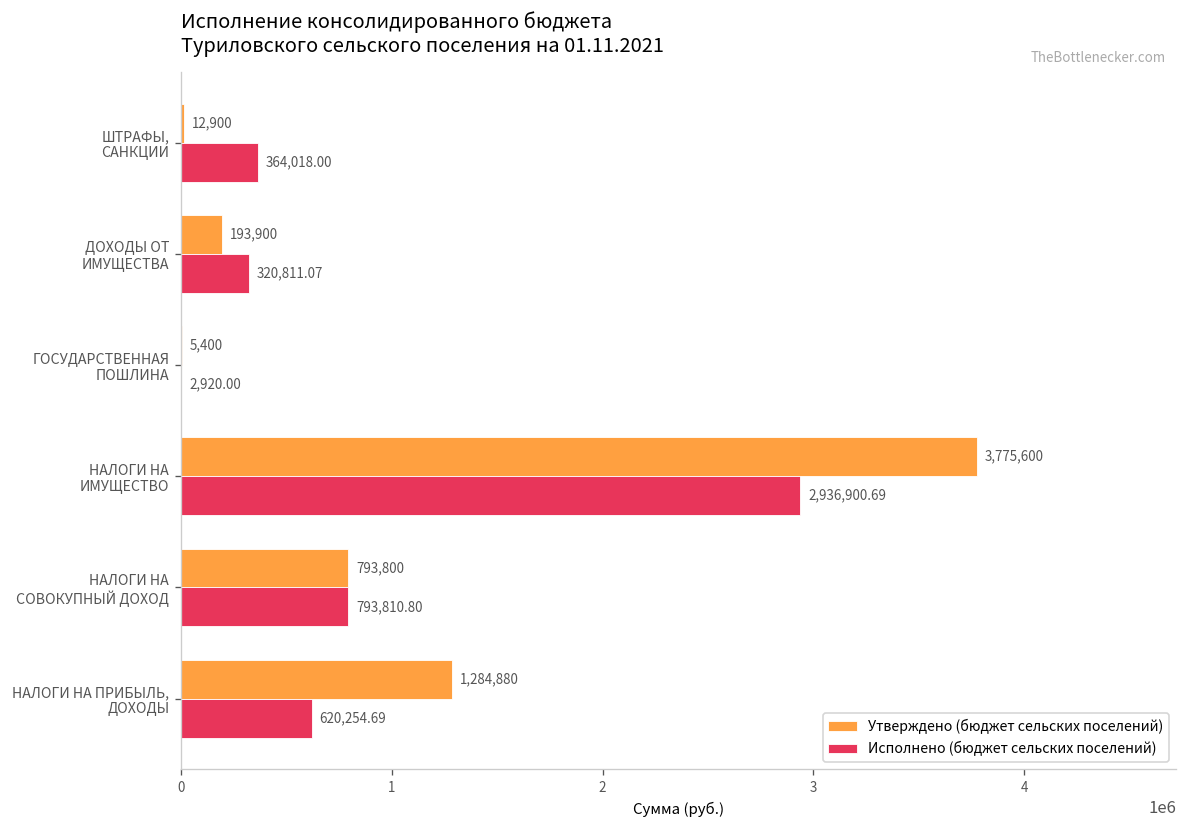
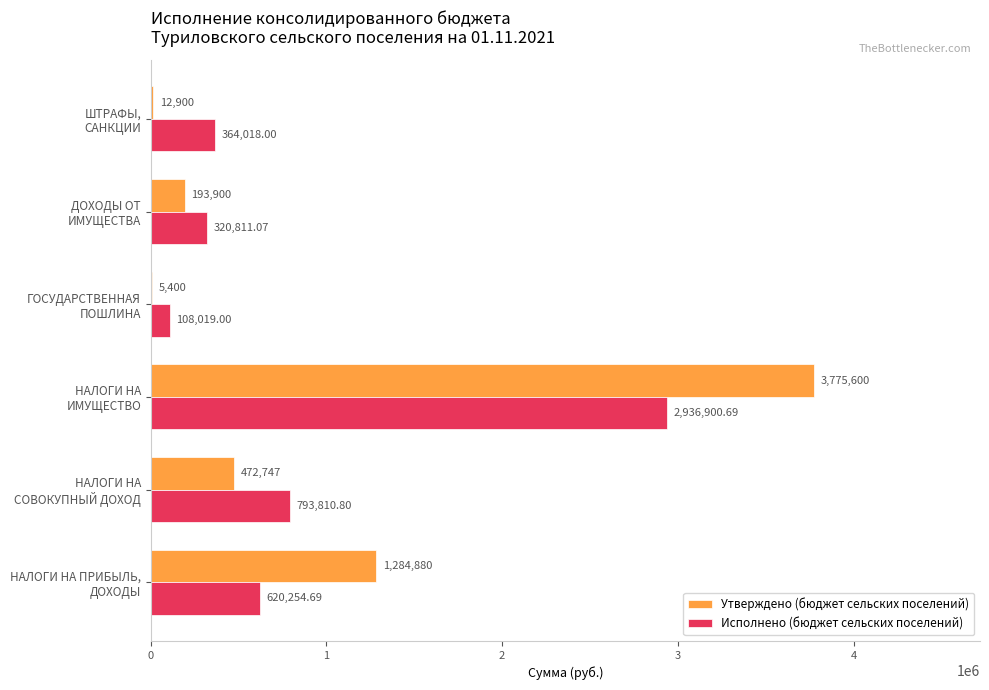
  {
    "Утверждено (бюджет сельских поселений)": {
      "ШТРАФЫ, САНКЦИИ": "12,900",
      "ДОХОДЫ ОТ ИМУЩЕСТВА": "193,900",
      "ГОСУДАРСТВЕННАЯ ПОШЛИНА": "5,400",
      "НАЛОГИ НА ИМУЩЕСТВО": "3,775,600",
-     "НАЛОГИ НА СОВОКУПНЫЙ ДОХОД": "793,800",
+     "НАЛОГИ НА СОВОКУПНЫЙ ДОХОД": "472,747",
      "НАЛОГИ НА ПРИБЫЛЬ, ДОХОДЫ": "1,284,880"
    },
    "Исполнено (бюджет сельских поселений)": {
      "ШТРАФЫ, САНКЦИИ": "364,018.00",
      "ДОХОДЫ ОТ ИМУЩЕСТВА": "320,811.07",
-     "ГОСУДАРСТВЕННАЯ ПОШЛИНА": "2,920.00",
+     "ГОСУДАРСТВЕННАЯ ПОШЛИНА": "108,019.00",
      "НАЛОГИ НА ИМУЩЕСТВО": "2,936,900.69",
      "НАЛОГИ НА СОВОКУПНЫЙ ДОХОД": "793,810.80",
      "НАЛОГИ НА ПРИБЫЛЬ, ДОХОДЫ": "620,254.69"
    }
  }
